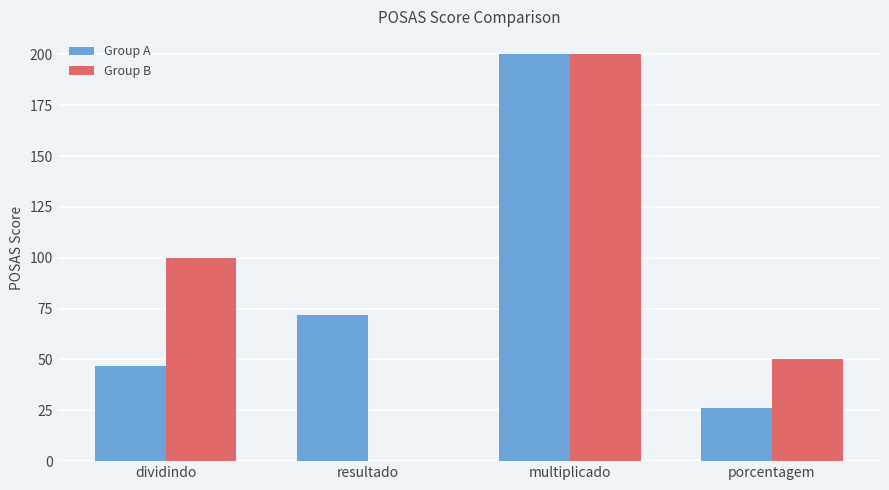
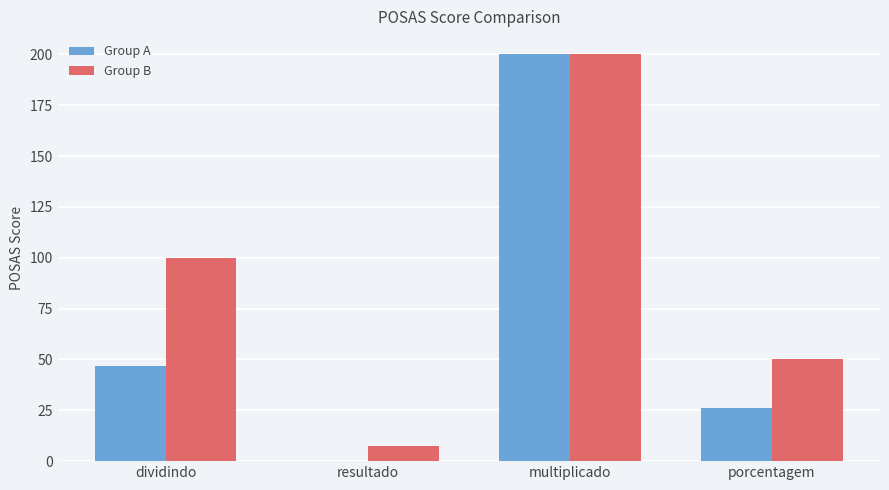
  {
    "Group A": {
      "dividindo": 47,
-     "resultado": 72,
+     "resultado": 0,
      "multiplicado": 200,
      "porcentagem": 26
    },
    "Group B": {
      "dividindo": 100,
-     "resultado": 0,
+     "resultado": 7,
      "multiplicado": 200,
      "porcentagem": 50
    }
  }
